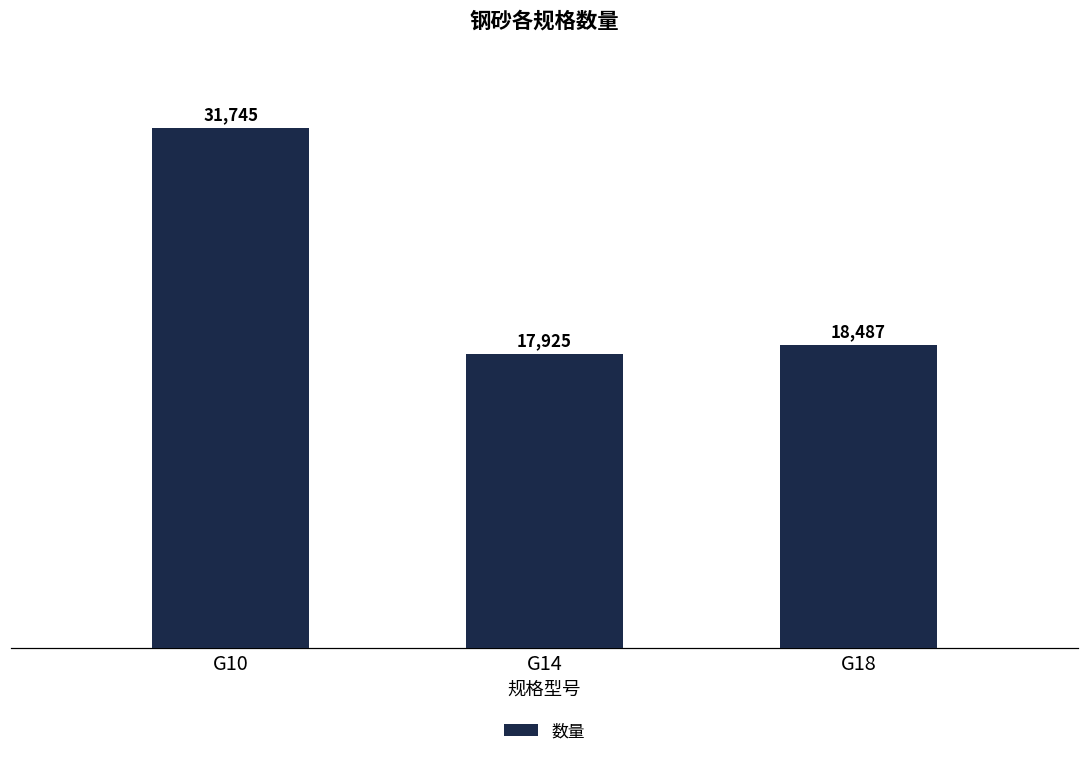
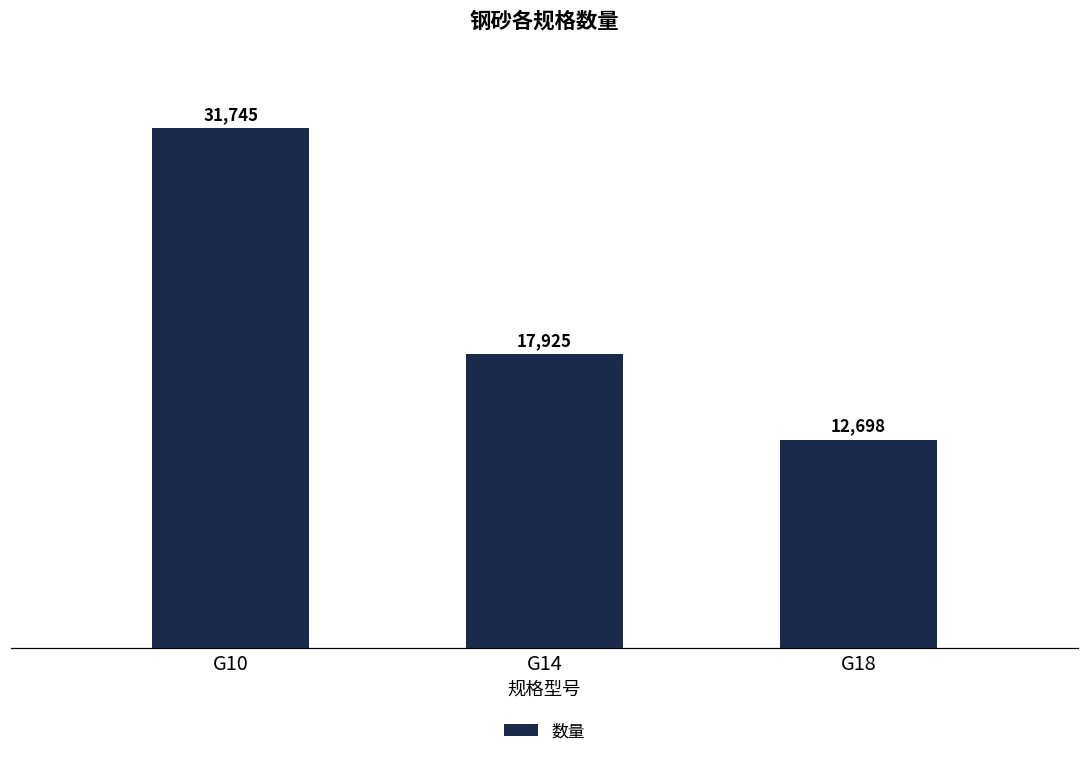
  {
    "G10": "31,745",
    "G14": "17,925",
-   "G18": "18,487"
+   "G18": "12,698"
  }
